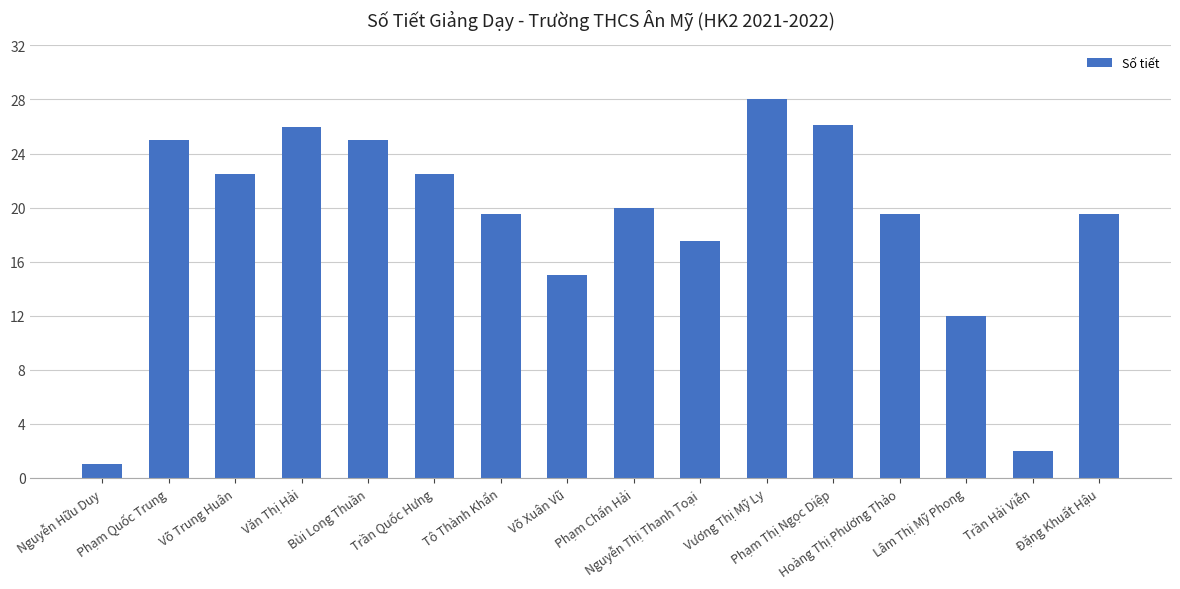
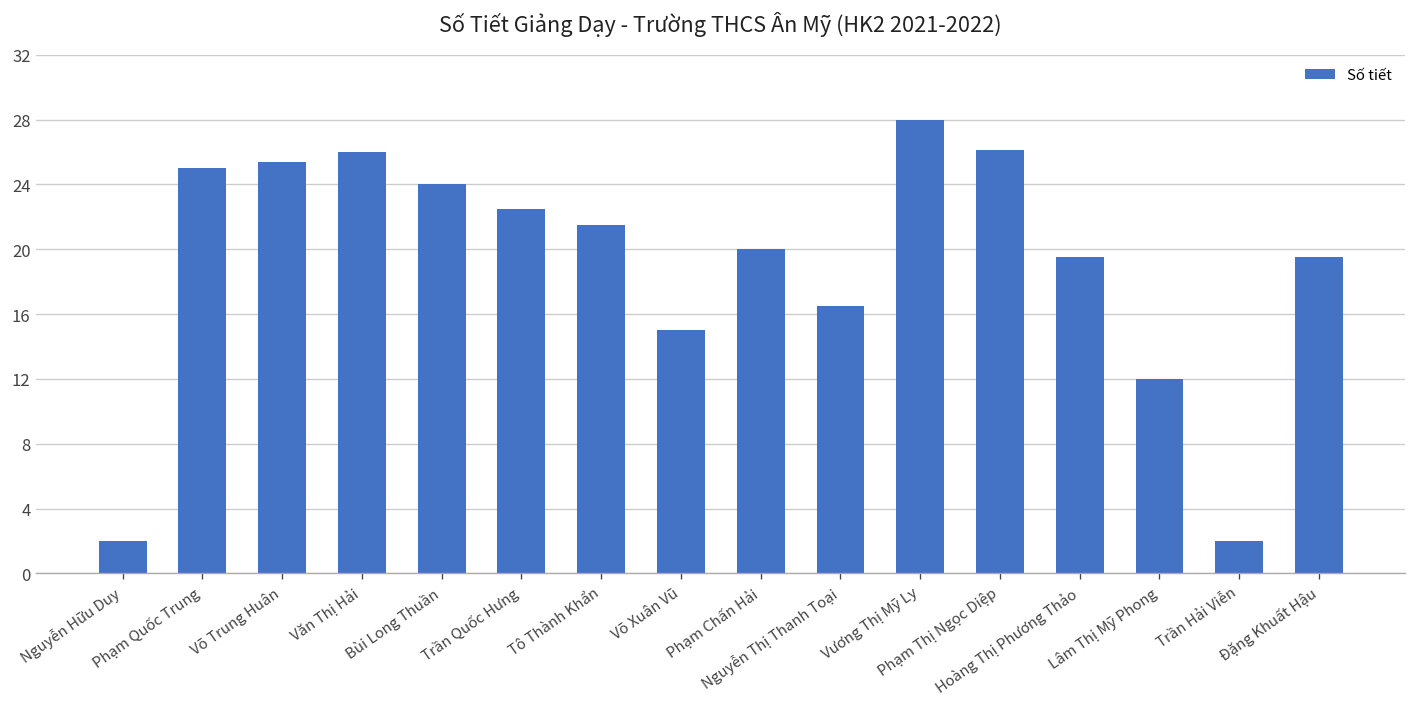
  {
-   "Nguyễn Hữu Duy": 1,
+   "Nguyễn Hữu Duy": 2,
    "Phạm Quốc Trung": 25.0,
-   "Võ Trung Huân": 22.5,
+   "Võ Trung Huân": 25.4,
    "Văn Thị Hải": 26.0,
-   "Bùi Long Thuần": 25,
+   "Bùi Long Thuần": 24,
    "Trần Quốc Hưng": 22.5,
-   "Tô Thành Khẩn": 19.5,
+   "Tô Thành Khẩn": 21.5,
    "Võ Xuân Vũ": 15.0,
    "Phạm Chấn Hải": 20.0,
-   "Nguyễn Thị Thanh Toại": 17.5,
+   "Nguyễn Thị Thanh Toại": 16.5,
    "Vương Thị Mỹ Ly": 28.0,
    "Phạm Thị Ngọc Diệp": 26.1,
    "Hoàng Thị Phương Thảo": 19.5,
    "Lâm Thị Mỹ Phong": 12.0,
    "Trần Hải Viễn": 2.0,
    "Đặng Khuất Hậu": 19.5
  }
